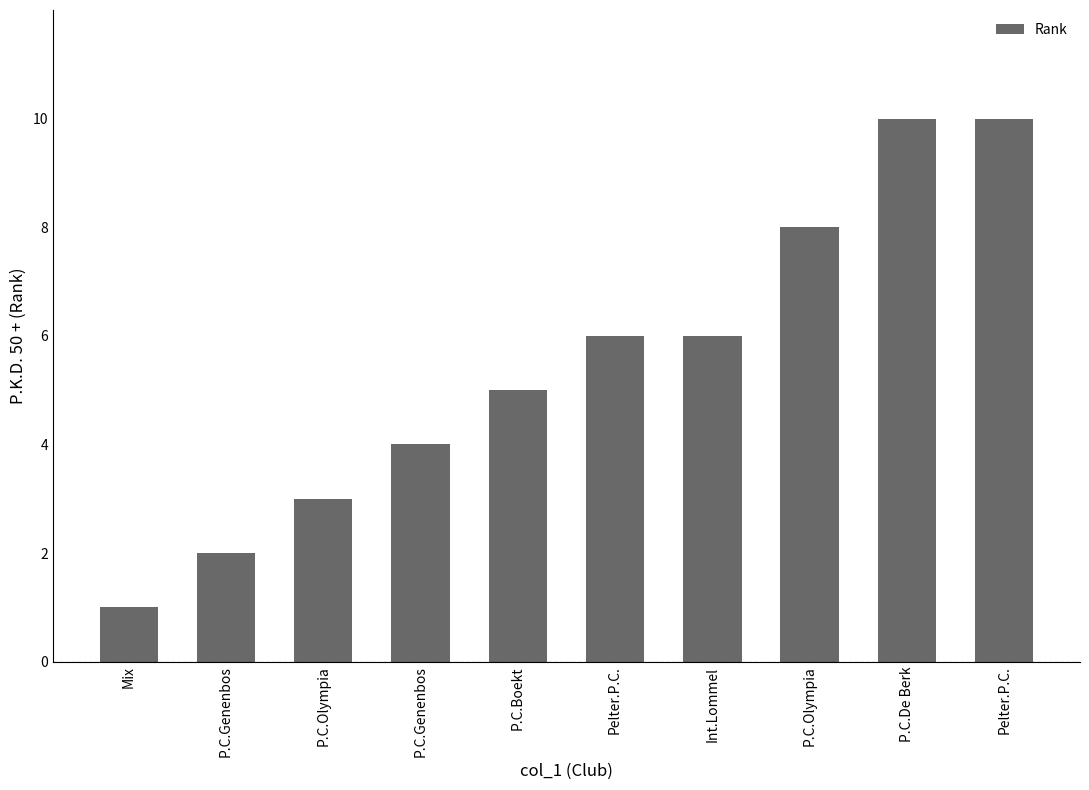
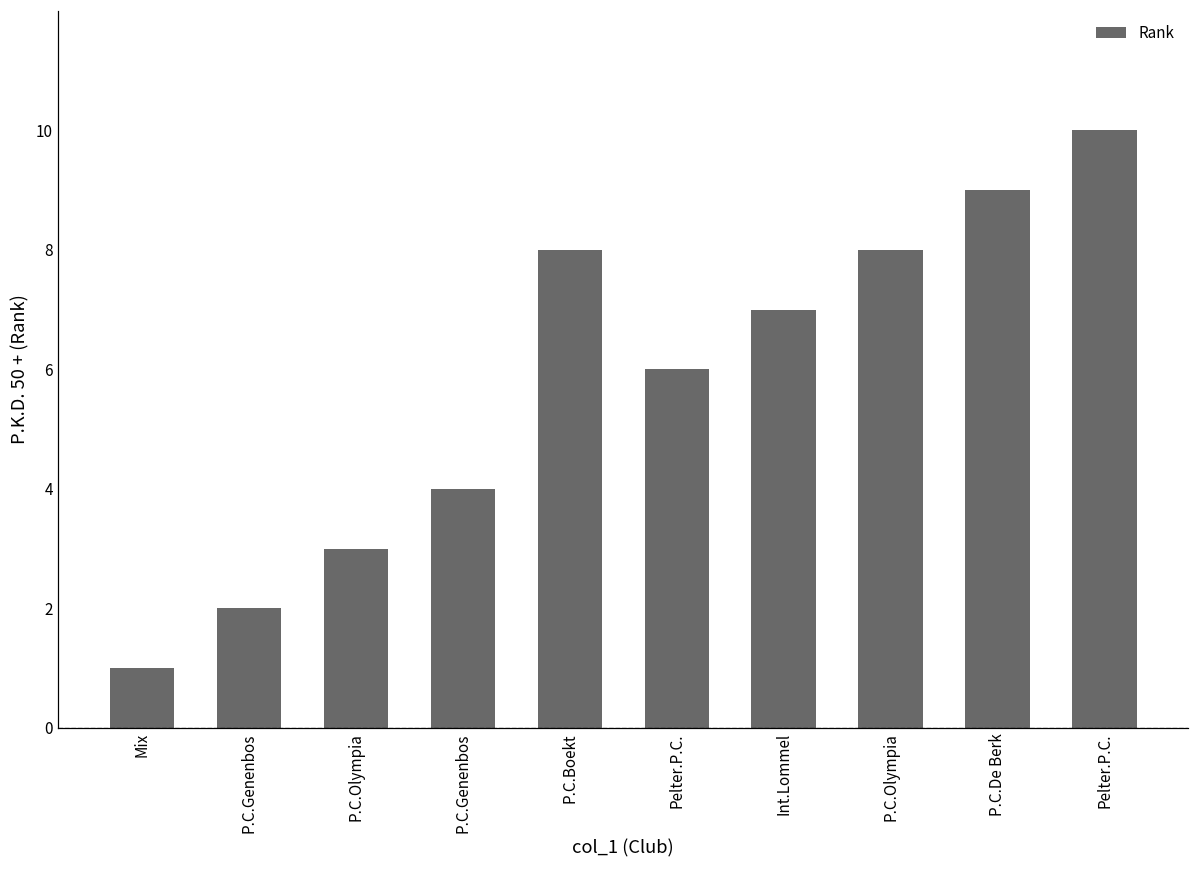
  {
    "Mix": 1,
-   "P.C.Boekt": 5,
-   "Int.Lommel": 6,
-   "P.C.De Berk": 10
+   "P.C.Boekt": 8,
+   "Int.Lommel": 7,
+   "P.C.De Berk": 9
  }
